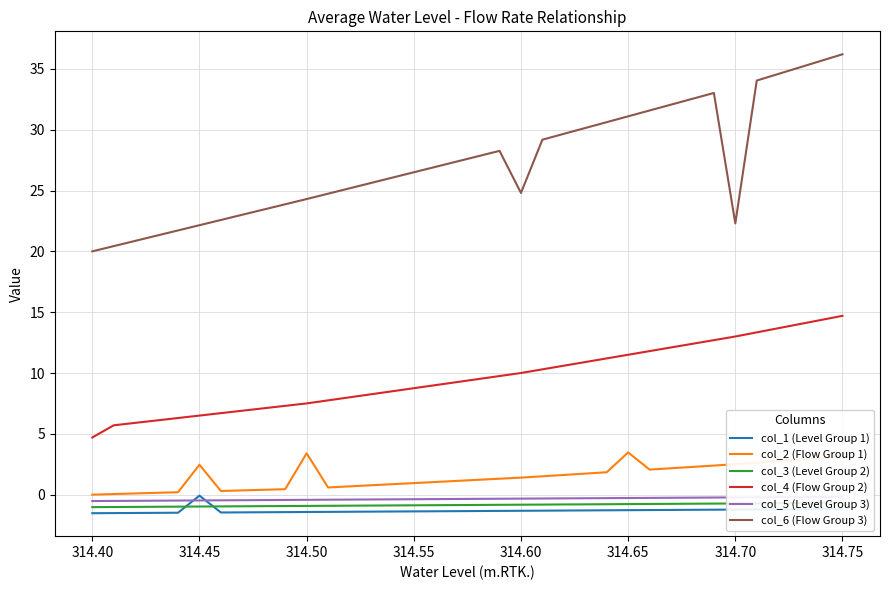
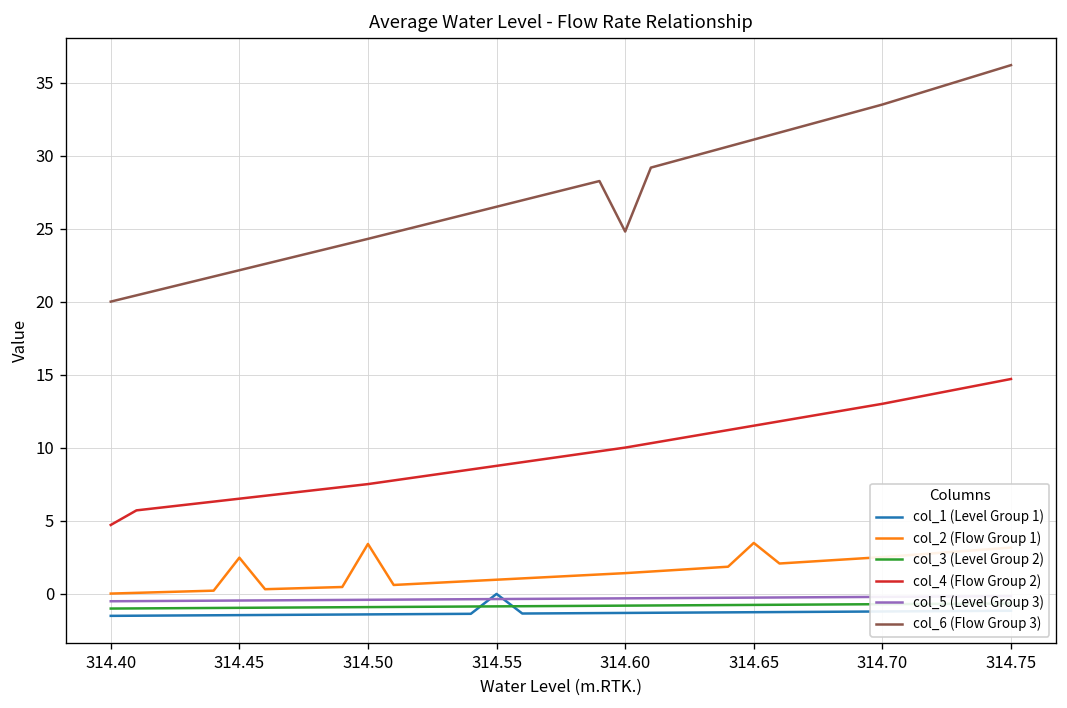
  {
    "col_1 (Level Group 1)": {
      "314.40": -1.5,
-     "314.45": -0.1,
+     "314.45": -1.5,
      "314.50": -1.4,
-     "314.55": -1.4,
+     "314.55": 0.0,
      "314.60": -1.3,
      "314.65": -1.3
    },
    "col_2 (Flow Group 1)": {
      "314.40": 0.0,
      "314.45": 2.5,
      "314.50": 3.4,
      "314.55": 1.0,
      "314.60": 1.4,
      "314.65": 3.5
    },
    "col_3 (Level Group 2)": {
      "314.40": -1.0,
      "314.45": -1.0,
      "314.50": -0.9,
      "314.55": -0.9,
      "314.60": -0.8,
      "314.65": -0.8
    },
    "col_4 (Flow Group 2)": {
      "314.40": 4.7,
      "314.45": 6.5,
      "314.50": 7.5,
      "314.55": 8.8,
      "314.60": 10.0,
      "314.65": 11.5,
      "314.70": 13.0,
      "314.75": 14.7
    },
    "col_5 (Level Group 3)": {
      "314.40": -0.5,
      "314.45": -0.5,
      "314.50": -0.4,
      "314.55": -0.4,
      "314.60": -0.3,
      "314.65": -0.3
    },
    "col_6 (Flow Group 3)": {
      "314.40": 20.0,
      "314.45": 22.2,
      "314.50": 24.3,
      "314.55": 26.5,
      "314.60": 24.8,
      "314.65": 31.1,
-     "314.70": 22.3,
+     "314.70": 33.5,
      "314.75": 36.2
    }
  }
